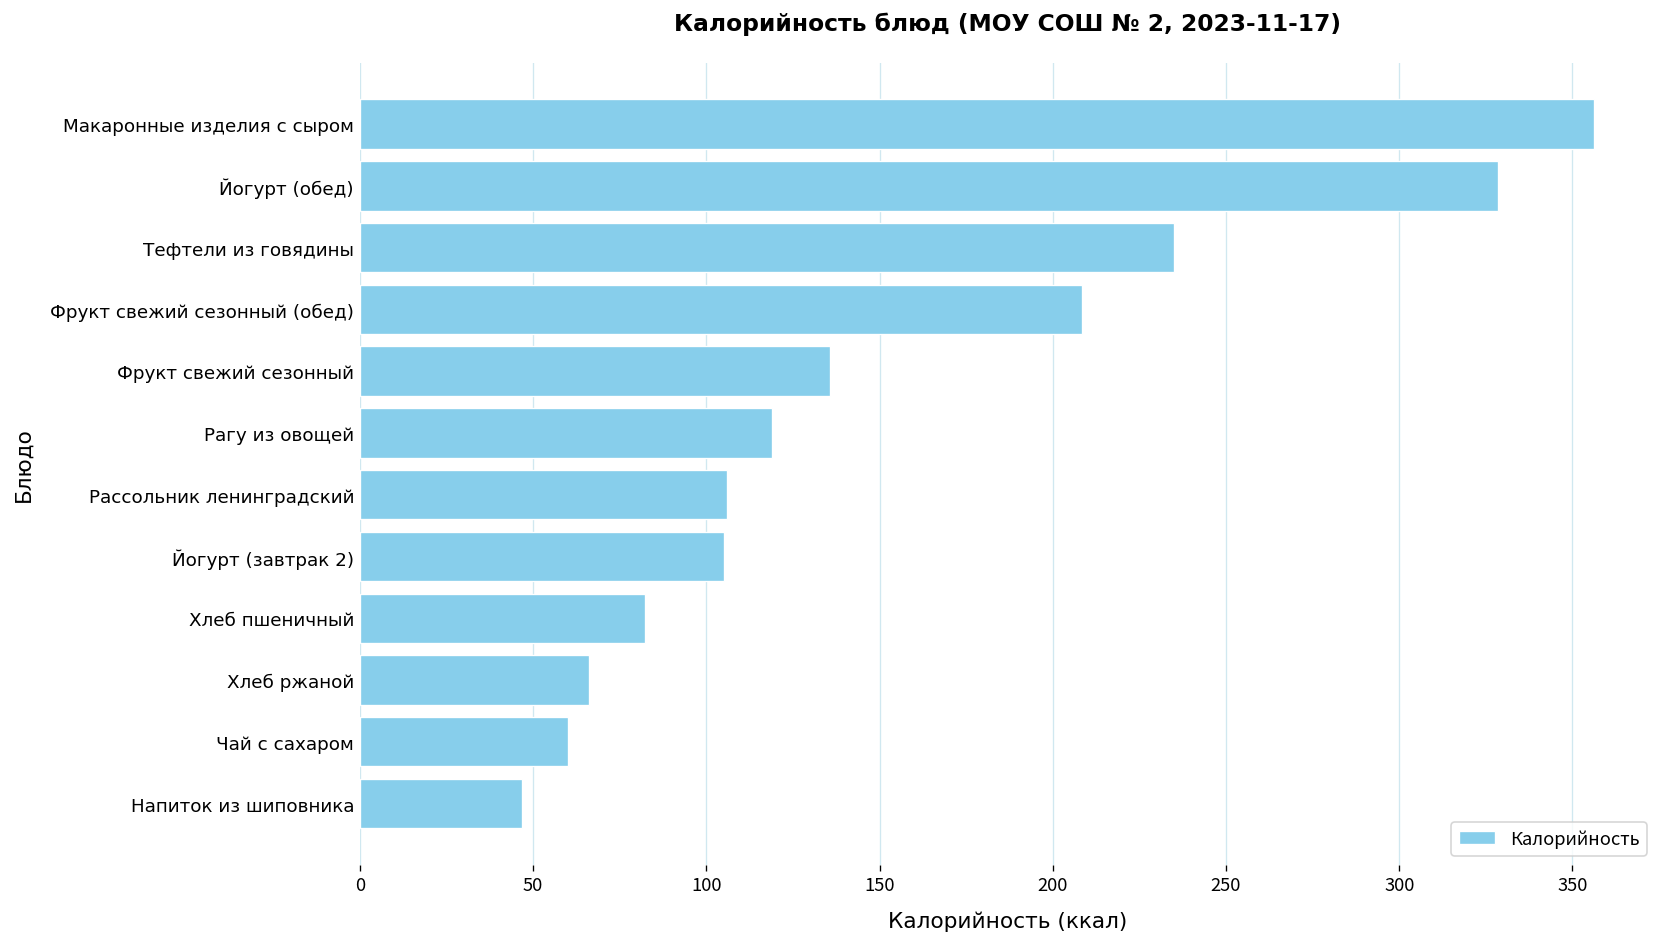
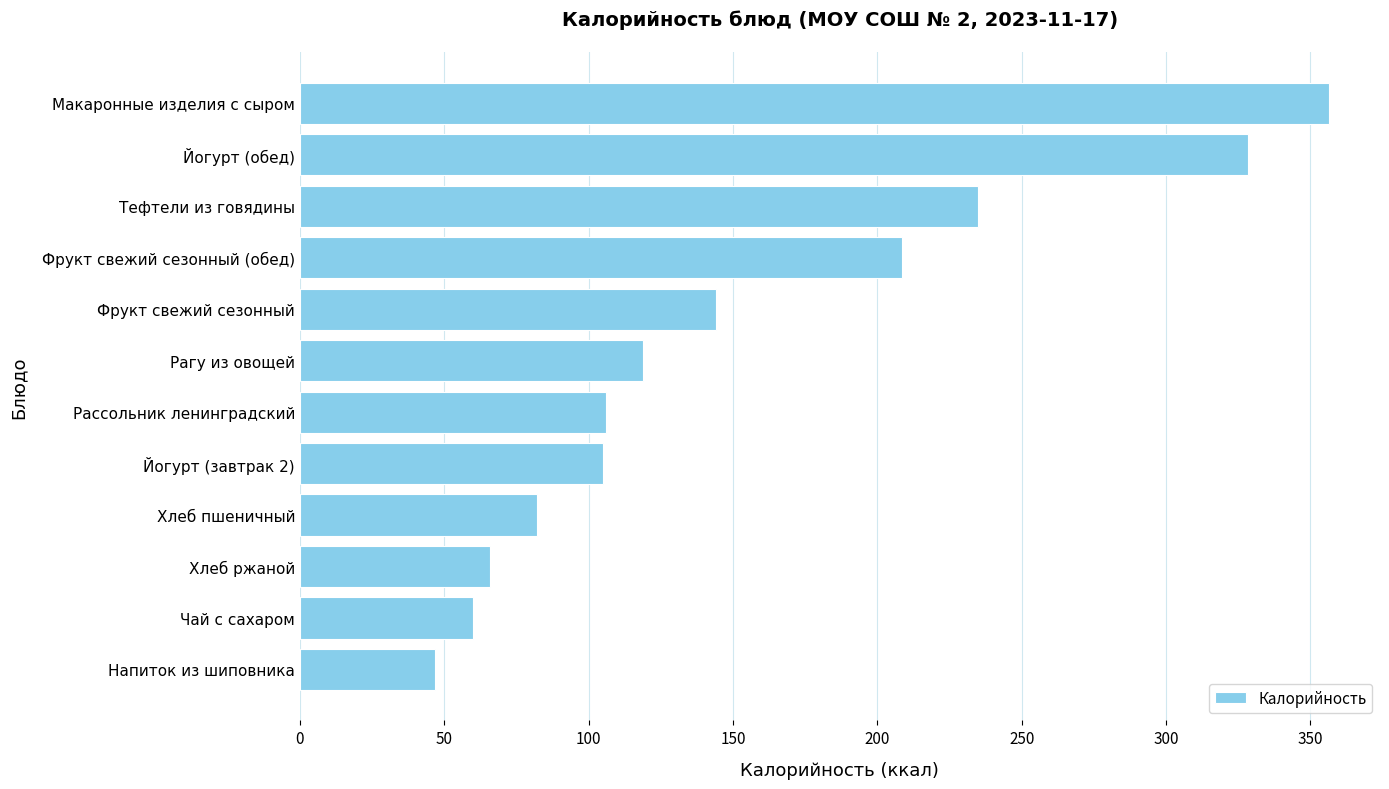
  {
    "Макаронные изделия с сыром": 356,
    "Йогурт (обед)": 328,
    "Тефтели из говядины": 235,
    "Фрукт свежий сезонный (обед)": 208,
-   "Фрукт свежий сезонный": 136,
+   "Фрукт свежий сезонный": 144,
    "Рагу из овощей": 119,
    "Рассольник ленинградский": 106,
    "Йогурт (завтрак 2)": 105,
    "Хлеб пшеничный": 82,
    "Хлеб ржаной": 66,
    "Чай с сахаром": 60,
    "Напиток из шиповника": 47
  }
